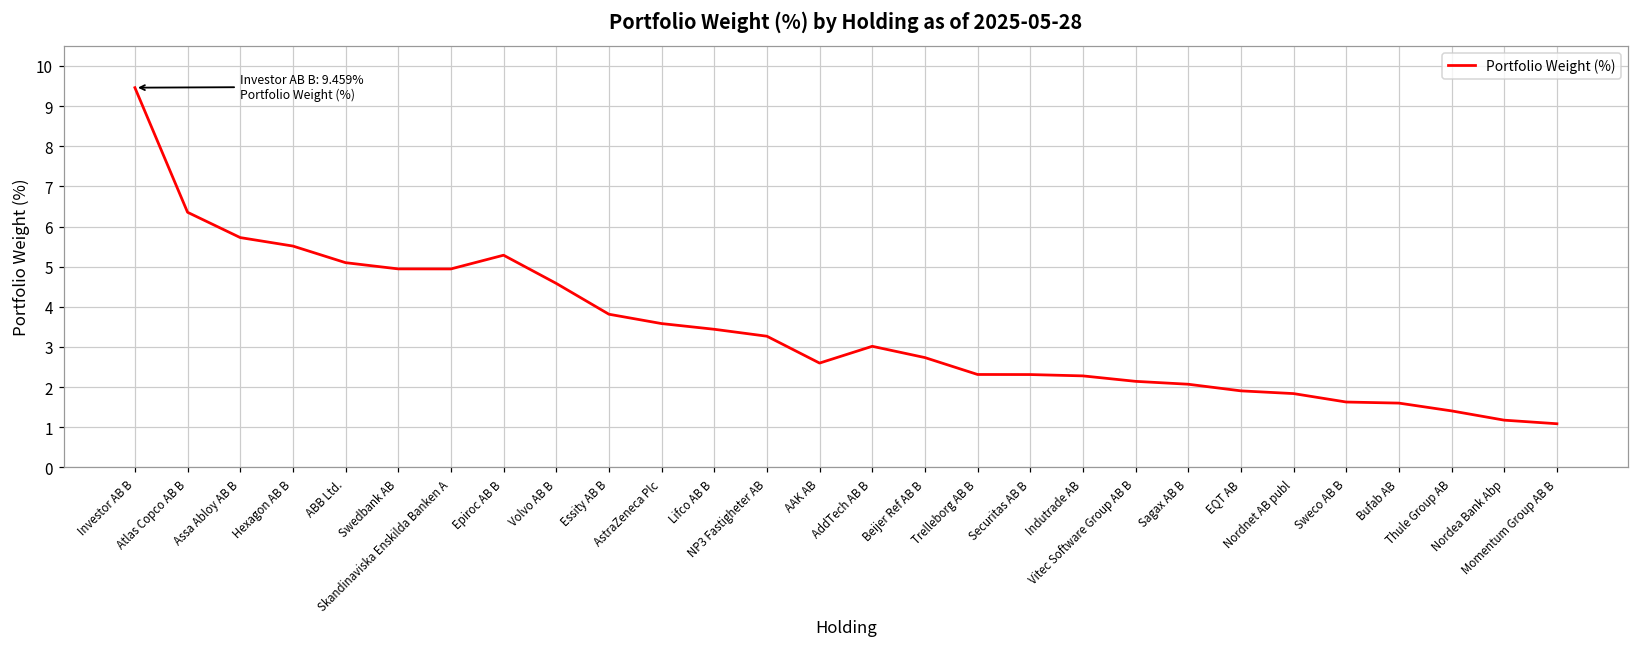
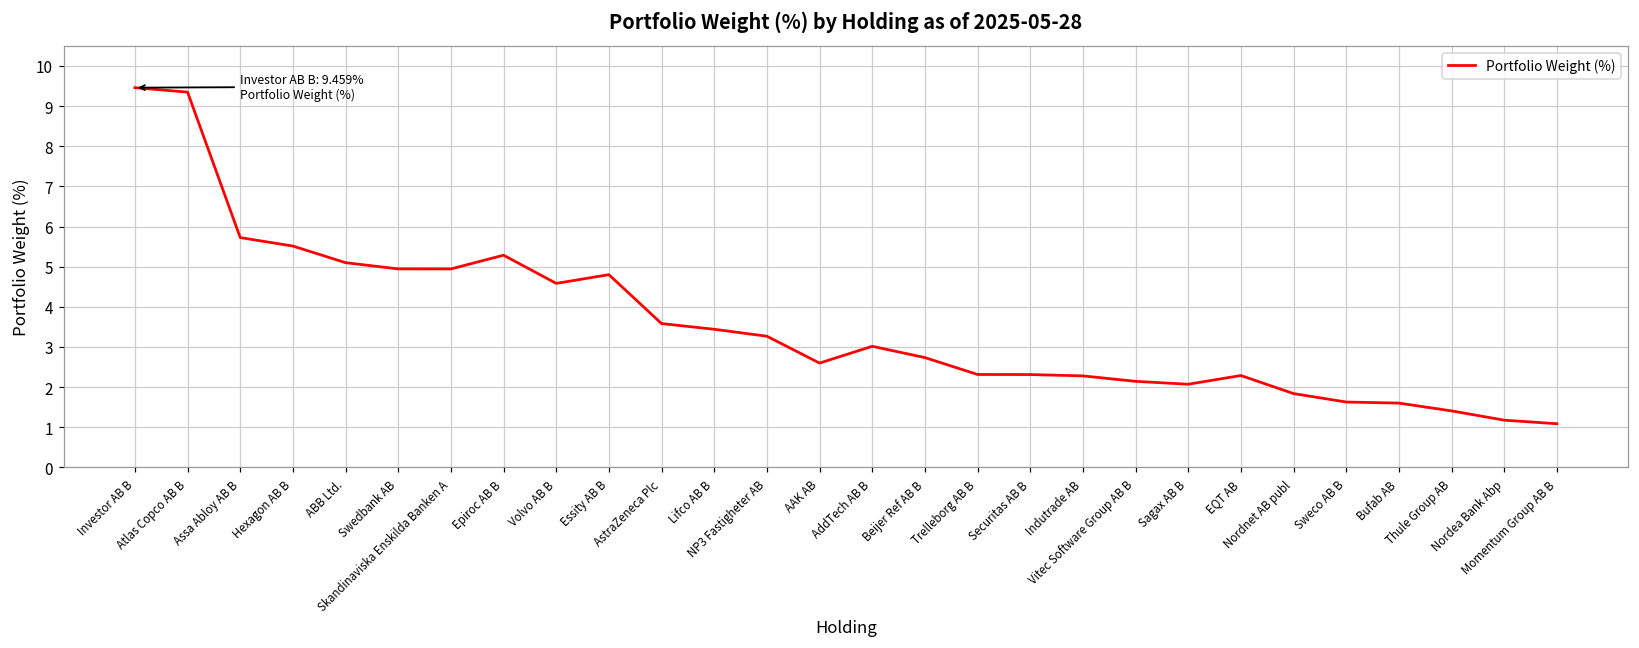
  {
-   "Atlas Copco AB B": 6.4,
+   "Atlas Copco AB B": 9.3,
    "Assa Abloy AB B": 5.7,
    "Hexagon AB B": 5.5,
    "ABB Ltd.": 5.1,
    "Swedbank AB": 4.9,
    "Skandinaviska Enskilda Banken A": 4.9,
    "Epiroc AB B": 5.3,
    "Volvo AB B": 4.6,
-   "Essity AB B": 3.8,
+   "Essity AB B": 4.8,
    "AstraZeneca Plc": 3.6,
    "Lifco AB B": 3.4,
    "NP3 Fastigheter AB": 3.3,
    "AAK AB": 2.6,
    "AddTech AB B": 3.0,
    "Beijer Ref AB B": 2.7,
    "Trelleborg AB B": 2.3,
    "Securitas AB B": 2.3,
    "Indutrade AB": 2.3,
    "Vitec Software Group AB B": 2.1,
    "Sagax AB B": 2.1,
-   "EQT AB": 1.9,
+   "EQT AB": 2.3,
    "Nordnet AB publ": 1.8,
    "Sweco AB B": 1.6,
    "Bufab AB": 1.6,
    "Thule Group AB": 1.4,
    "Nordea Bank Abp": 1.2,
    "Momentum Group AB B": 1.1
  }
